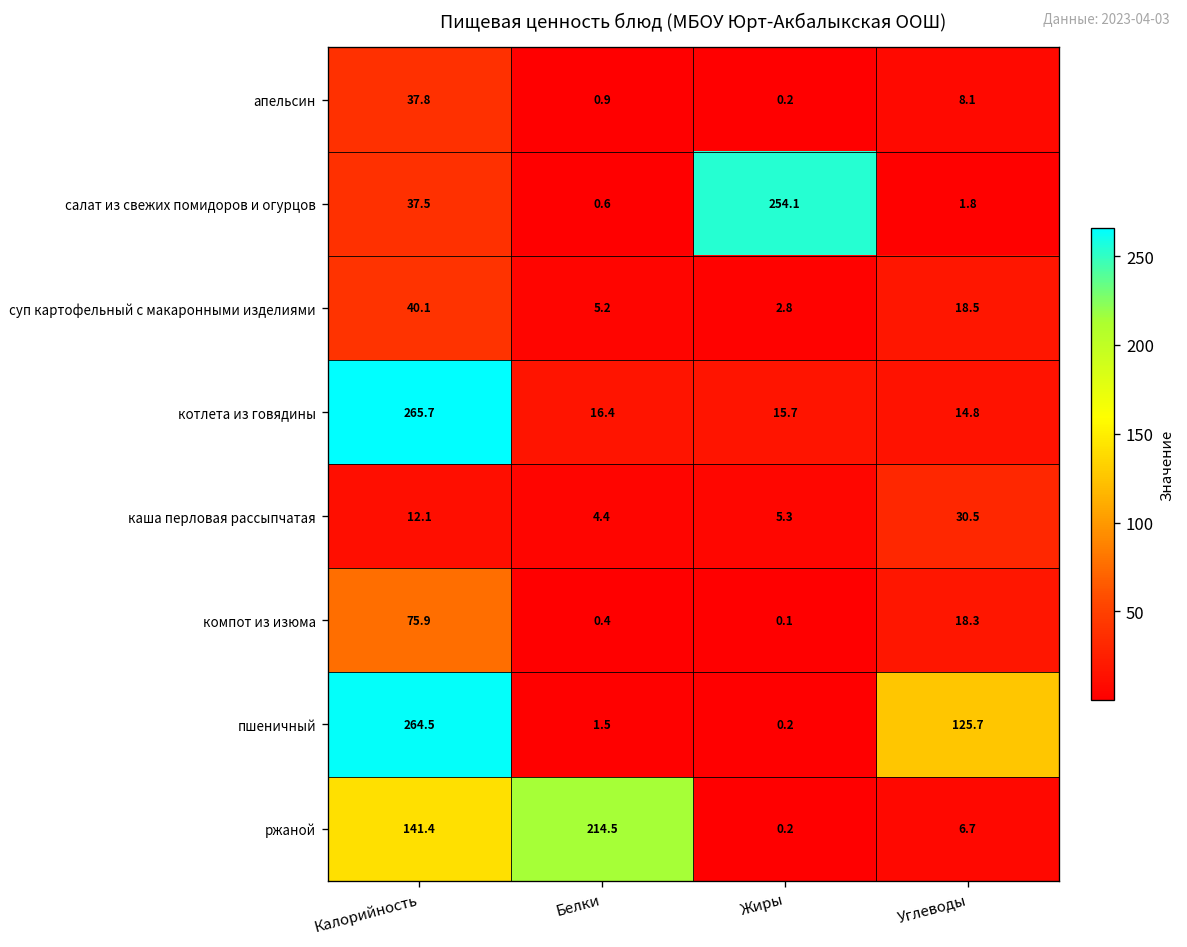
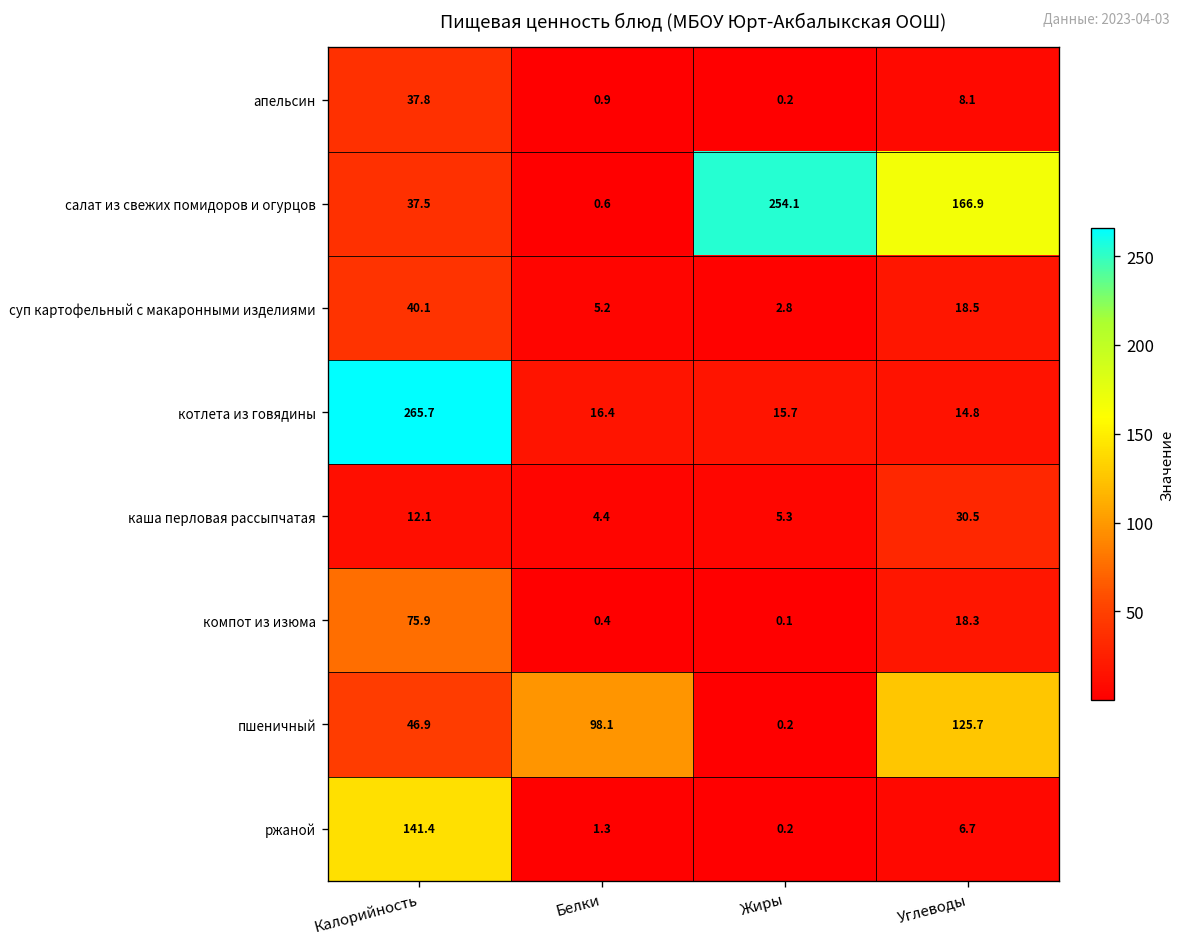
  {
    "апельсин": {
      "Калорийность": 37.8,
      "Белки": 0.9,
      "Жиры": 0.2,
      "Углеводы": 8.1
    },
    "салат из свежих помидоров и огурцов": {
      "Калорийность": 37.5,
      "Белки": 0.6,
      "Жиры": 254.1,
-     "Углеводы": 1.8
+     "Углеводы": 166.9
    },
    "суп картофельный с макаронными изделиями": {
      "Калорийность": 40.1,
      "Белки": 5.2,
      "Жиры": 2.8,
      "Углеводы": 18.5
    },
    "котлета из говядины": {
      "Калорийность": 265.7,
      "Белки": 16.4,
      "Жиры": 15.7,
      "Углеводы": 14.8
    },
    "каша перловая рассыпчатая": {
      "Калорийность": 12.1,
      "Белки": 4.4,
      "Жиры": 5.3,
      "Углеводы": 30.5
    },
    "компот из изюма": {
      "Калорийность": 75.9,
      "Белки": 0.4,
      "Жиры": 0.1,
      "Углеводы": 18.3
    },
    "пшеничный": {
-     "Калорийность": 264.5,
-     "Белки": 1.5,
+     "Калорийность": 46.9,
+     "Белки": 98.1,
      "Жиры": 0.2,
      "Углеводы": 125.7
    },
    "ржаной": {
      "Калорийность": 141.4,
-     "Белки": 214.5,
+     "Белки": 1.3,
      "Жиры": 0.2,
      "Углеводы": 6.7
    }
  }
